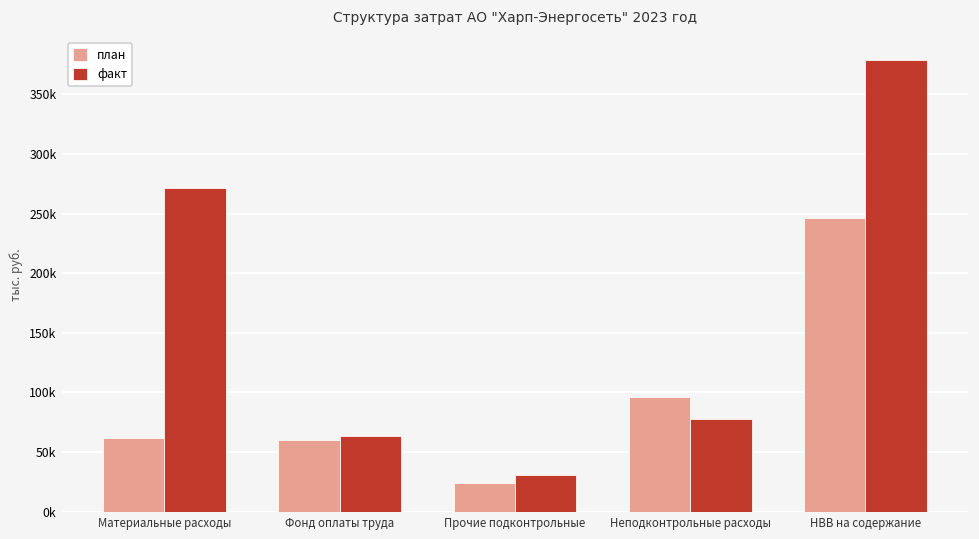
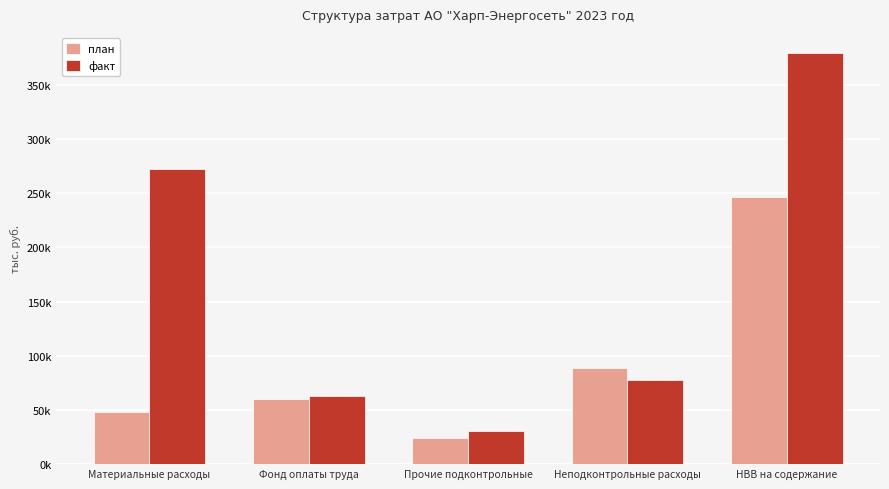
  {
    "план": {
-     "Материальные расходы": 62000,
+     "Материальные расходы": 48000,
      "Фонд оплаты труда": 60000,
      "Прочие подконтрольные": 24000,
-     "Неподконтрольные расходы": 97000,
+     "Неподконтрольные расходы": 88000,
      "НВВ на содержание": 246000
    },
    "факт": {
      "Материальные расходы": 272000,
      "Фонд оплаты труда": 63000,
      "Прочие подконтрольные": 31000,
      "Неподконтрольные расходы": 78000,
      "НВВ на содержание": 379000
    }
  }
